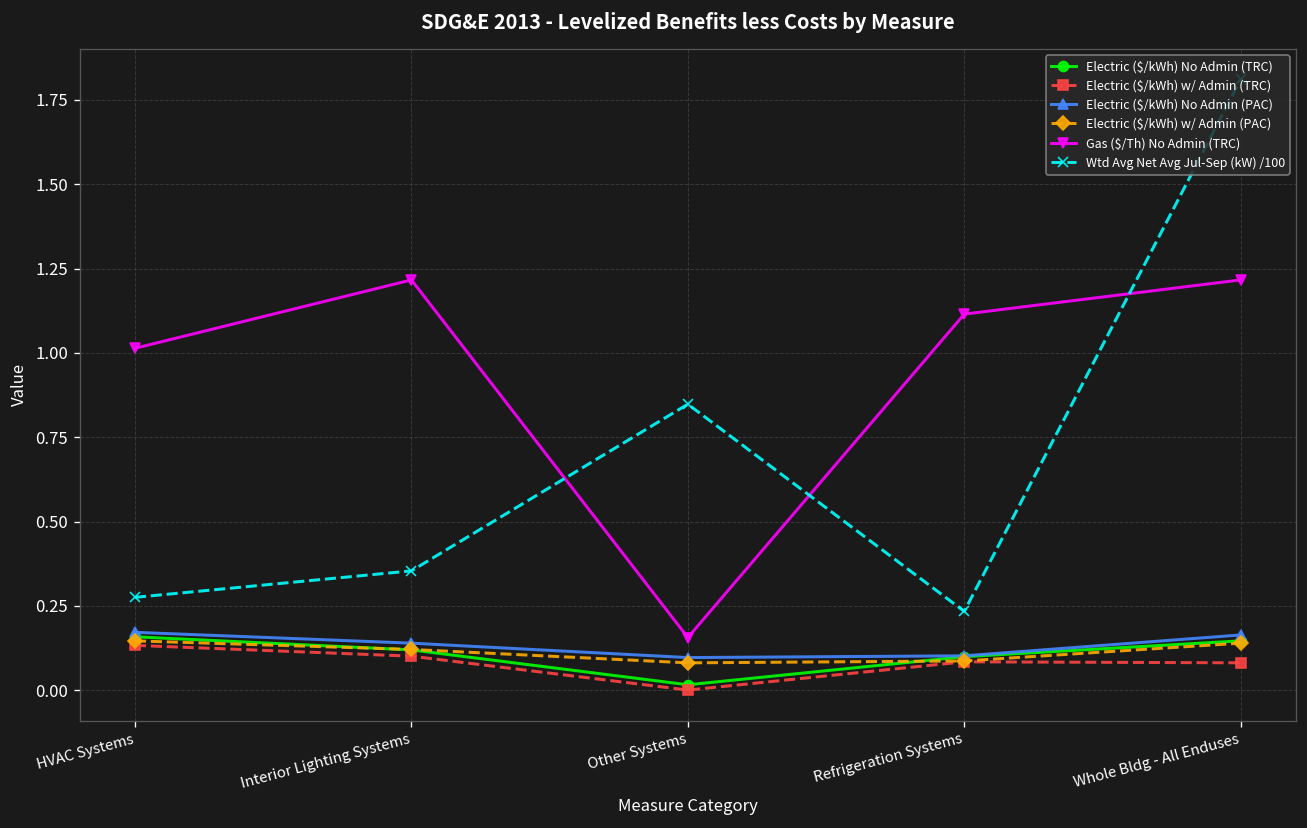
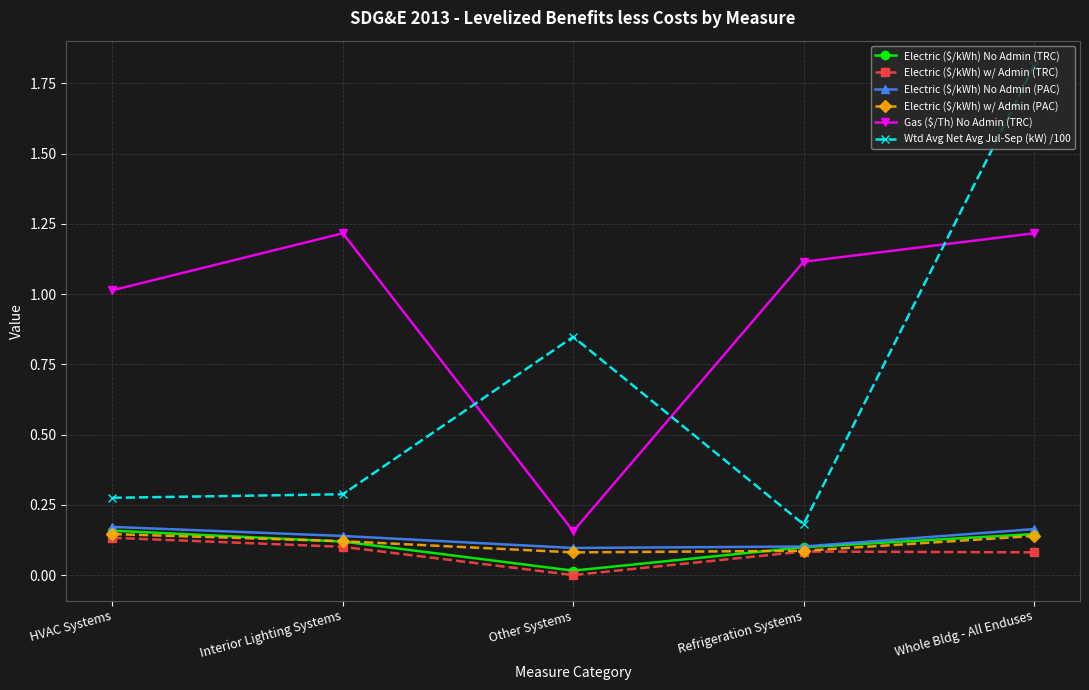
  {
    "Electric ($/kWh) No Admin (TRC)": {
      "HVAC Systems": 0.16,
      "Other Systems": 0.02
    },
    "Electric ($/kWh) w/ Admin (TRC)": {
      "HVAC Systems": 0.13,
      "Interior Lighting Systems": 0.10,
      "Other Systems": 0.00,
      "Whole Bldg - All Enduses": 0.08
    },
    "Electric ($/kWh) No Admin (PAC)": {
      "HVAC Systems": 0.17,
      "Interior Lighting Systems": 0.14,
      "Other Systems": 0.10,
      "Whole Bldg - All Enduses": 0.16
    },
    "Electric ($/kWh) w/ Admin (PAC)": {
      "HVAC Systems": 0.15,
      "Other Systems": 0.08
    },
    "Gas ($/Th) No Admin (TRC)": {
      "HVAC Systems": 1.01,
      "Interior Lighting Systems": 1.22,
      "Other Systems": 0.16,
      "Refrigeration Systems": 1.12,
      "Whole Bldg - All Enduses": 1.22
    },
    "Wtd Avg Net Avg Jul-Sep (kW) /100": {
      "HVAC Systems": 0.28,
-     "Interior Lighting Systems": 0.35,
+     "Interior Lighting Systems": 0.29,
      "Other Systems": 0.85,
-     "Refrigeration Systems": 0.23
+     "Refrigeration Systems": 0.18
    }
  }
